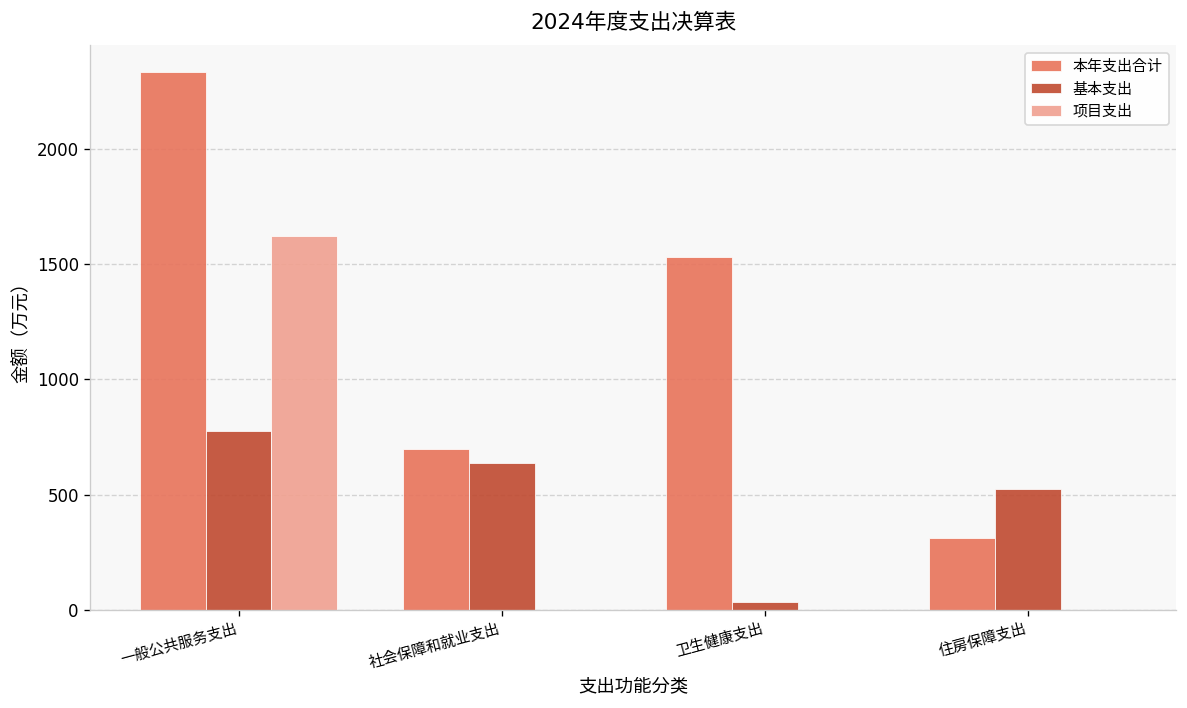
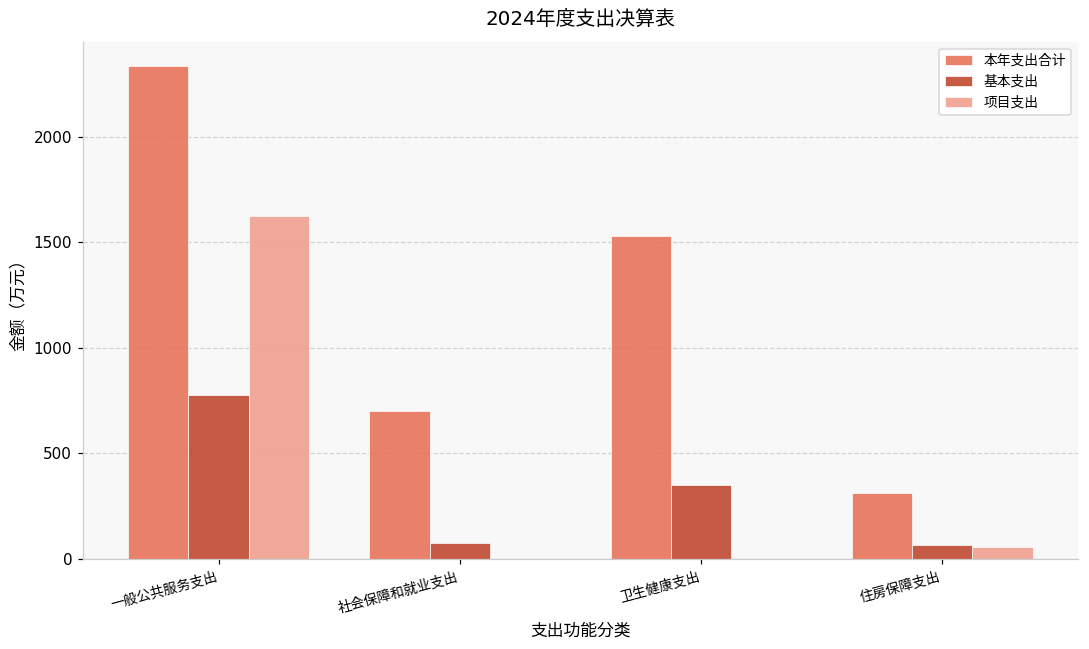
  {
    "本年支出合计": {
      "一般公共服务支出": 2330,
      "社会保障和就业支出": 700,
      "卫生健康支出": 1530,
      "住房保障支出": 310
    },
    "基本支出": {
      "一般公共服务支出": 780,
-     "社会保障和就业支出": 640,
-     "卫生健康支出": 30,
-     "住房保障支出": 520
+     "社会保障和就业支出": 80,
+     "卫生健康支出": 350,
+     "住房保障支出": 60
    },
    "项目支出": {
      "一般公共服务支出": 1620,
      "社会保障和就业支出": 0,
      "卫生健康支出": 0,
-     "住房保障支出": 0
+     "住房保障支出": 50
    }
  }
